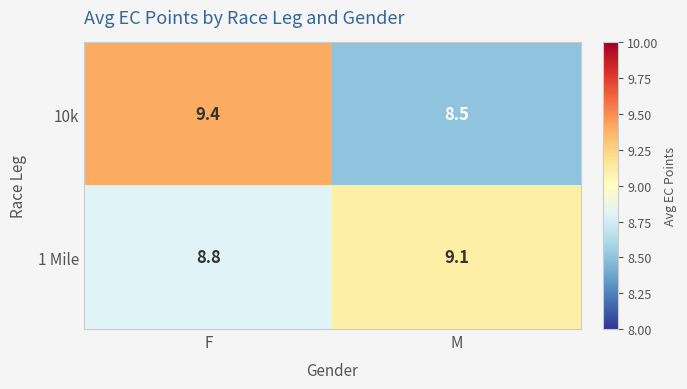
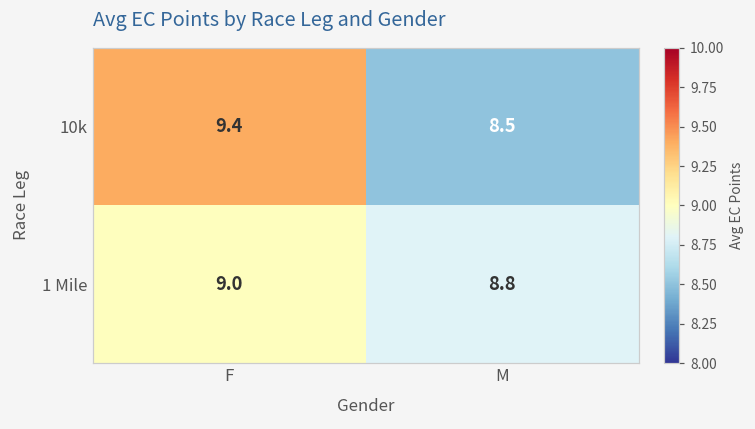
  {
    "10k": {
      "F": 9.4,
      "M": 8.5
    },
    "1 Mile": {
-     "F": 8.8,
-     "M": 9.1
+     "F": 9.0,
+     "M": 8.8
    }
  }
